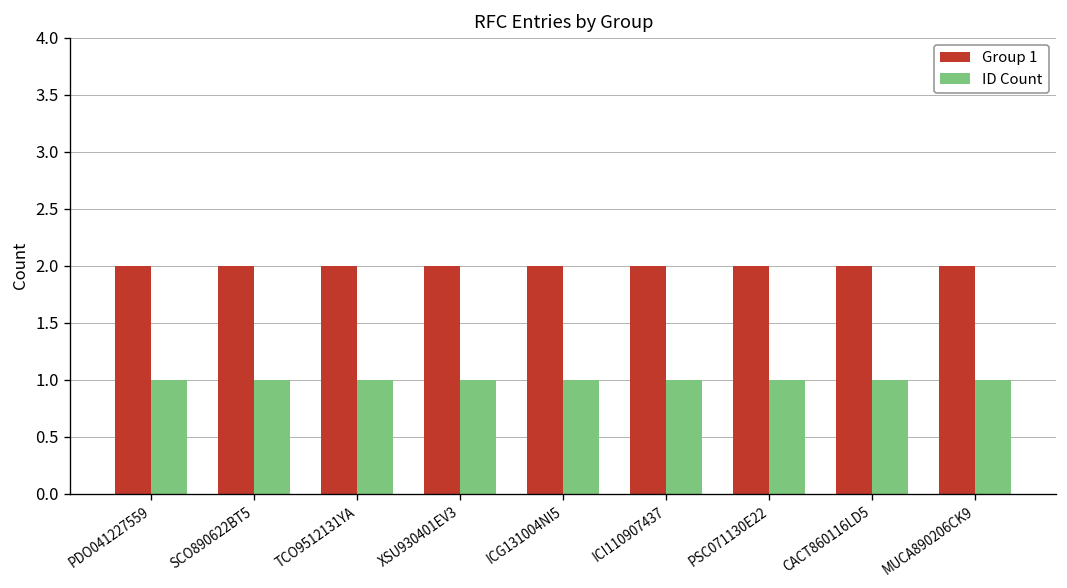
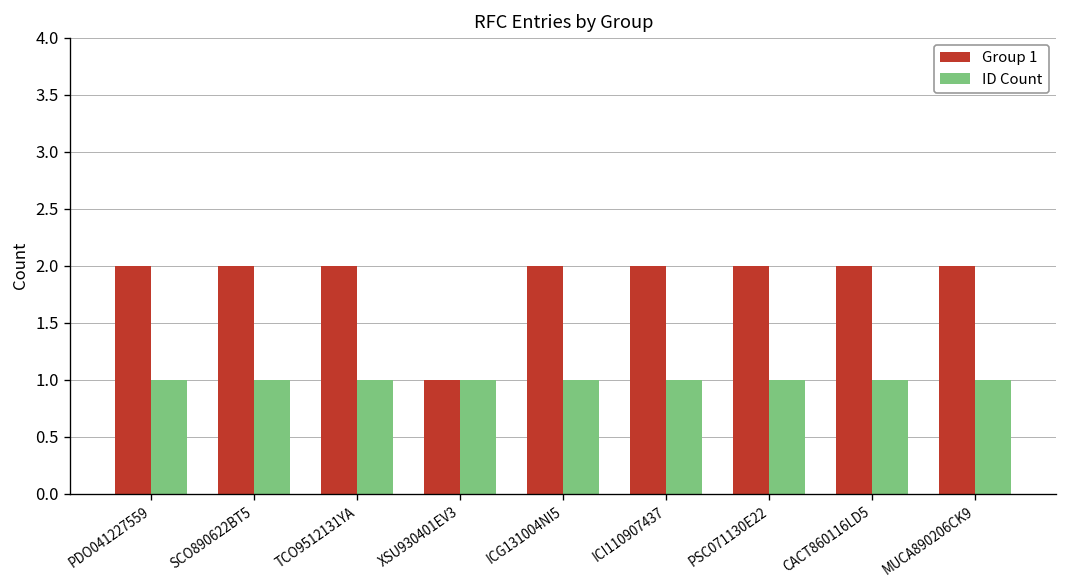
  {
    "Group 1": {
      "PDO041227559": 2,
      "SCO890622BT5": 2,
      "TCO9512131YA": 2,
-     "XSU930401EV3": 2,
+     "XSU930401EV3": 1,
      "ICG131004NI5": 2,
      "ICI110907437": 2,
      "PSC071130E22": 2,
      "CACT860116LD5": 2,
      "MUCA890206CK9": 2
    },
    "ID Count": {
      "PDO041227559": 1,
      "SCO890622BT5": 1,
      "TCO9512131YA": 1,
      "XSU930401EV3": 1,
      "ICG131004NI5": 1,
      "ICI110907437": 1,
      "PSC071130E22": 1,
      "CACT860116LD5": 1,
      "MUCA890206CK9": 1
    }
  }
